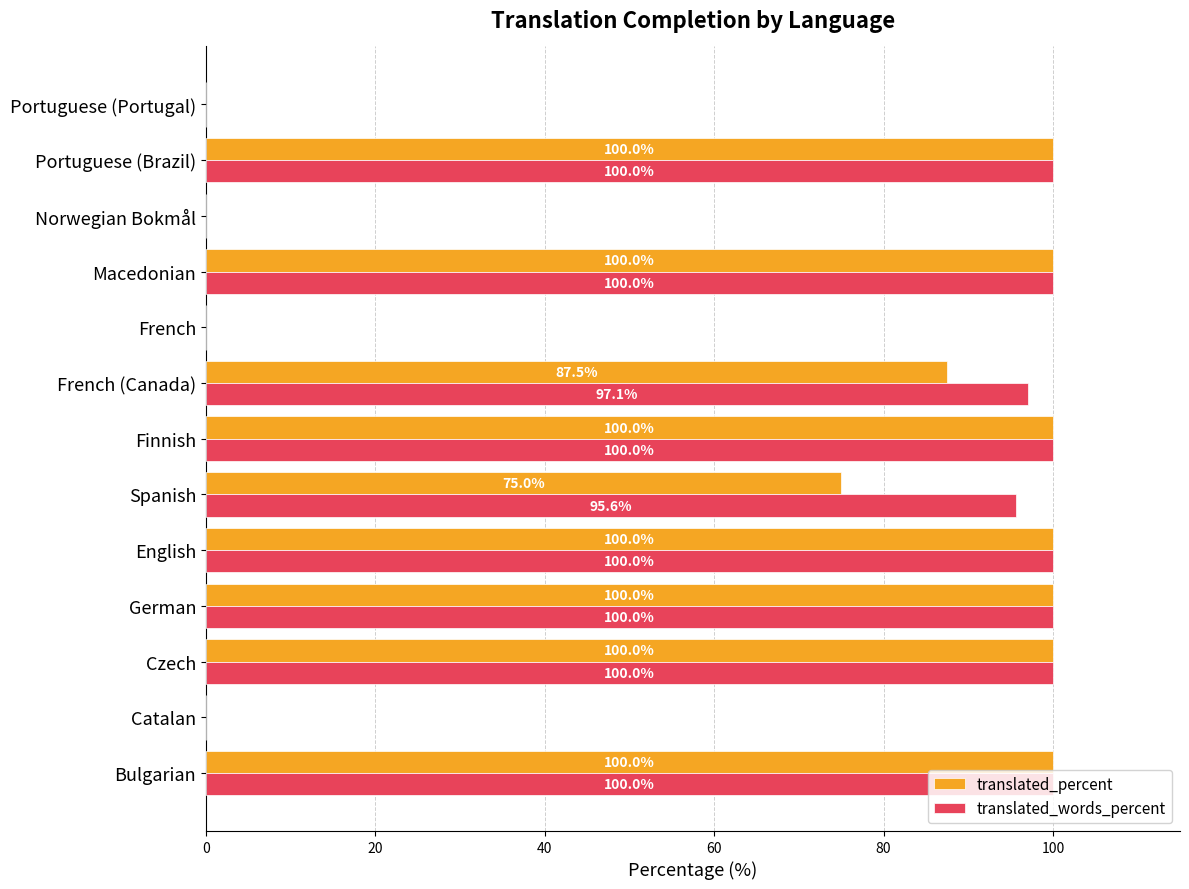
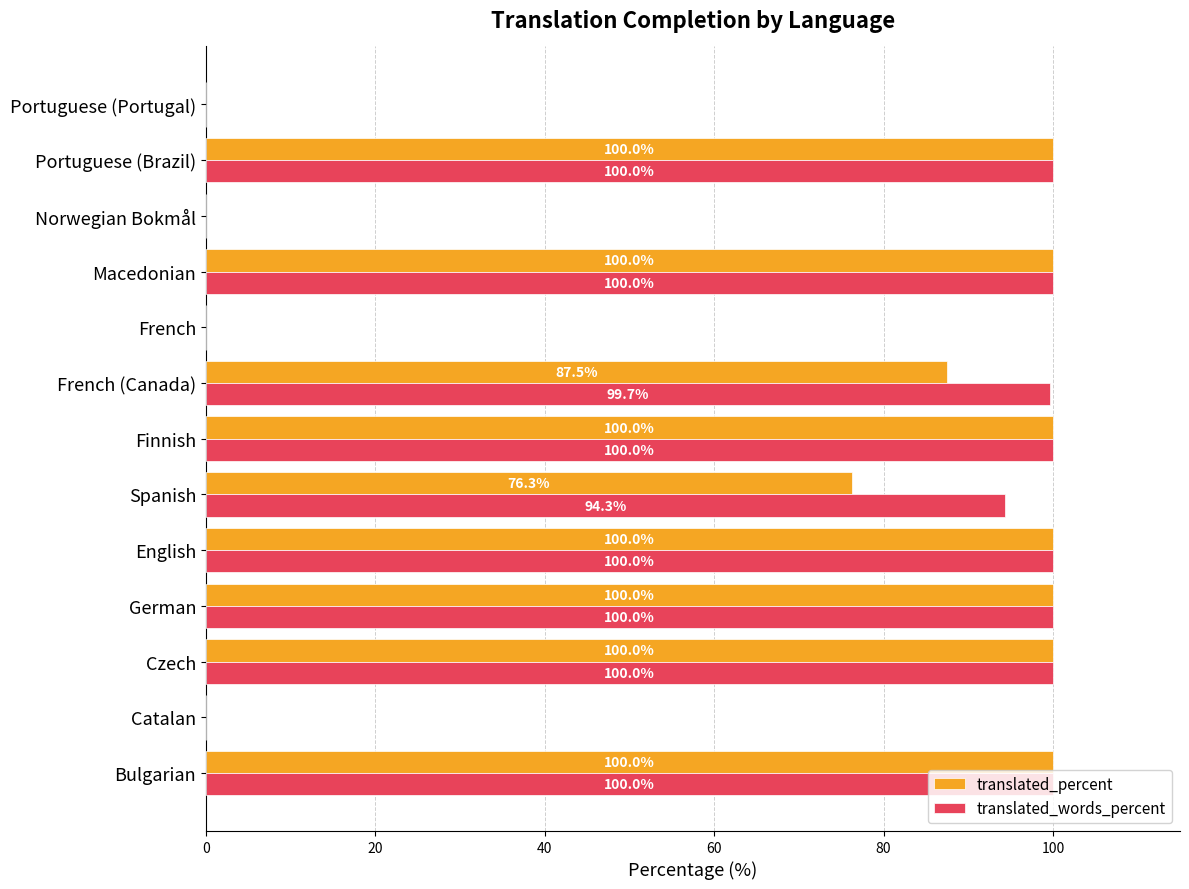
  {
    "translated_percent": {
      "Portuguese (Brazil)": "100.0%",
      "Macedonian": "100.0%",
      "French (Canada)": "87.5%",
      "Finnish": "100.0%",
-     "Spanish": "75.0%",
+     "Spanish": "76.3%",
      "English": "100.0%",
      "German": "100.0%",
      "Czech": "100.0%",
      "Bulgarian": "100.0%"
    },
    "translated_words_percent": {
      "Portuguese (Brazil)": "100.0%",
      "Macedonian": "100.0%",
-     "French (Canada)": "97.1%",
+     "French (Canada)": "99.7%",
      "Finnish": "100.0%",
-     "Spanish": "95.6%",
+     "Spanish": "94.3%",
      "English": "100.0%",
      "German": "100.0%",
      "Czech": "100.0%"
    }
  }
